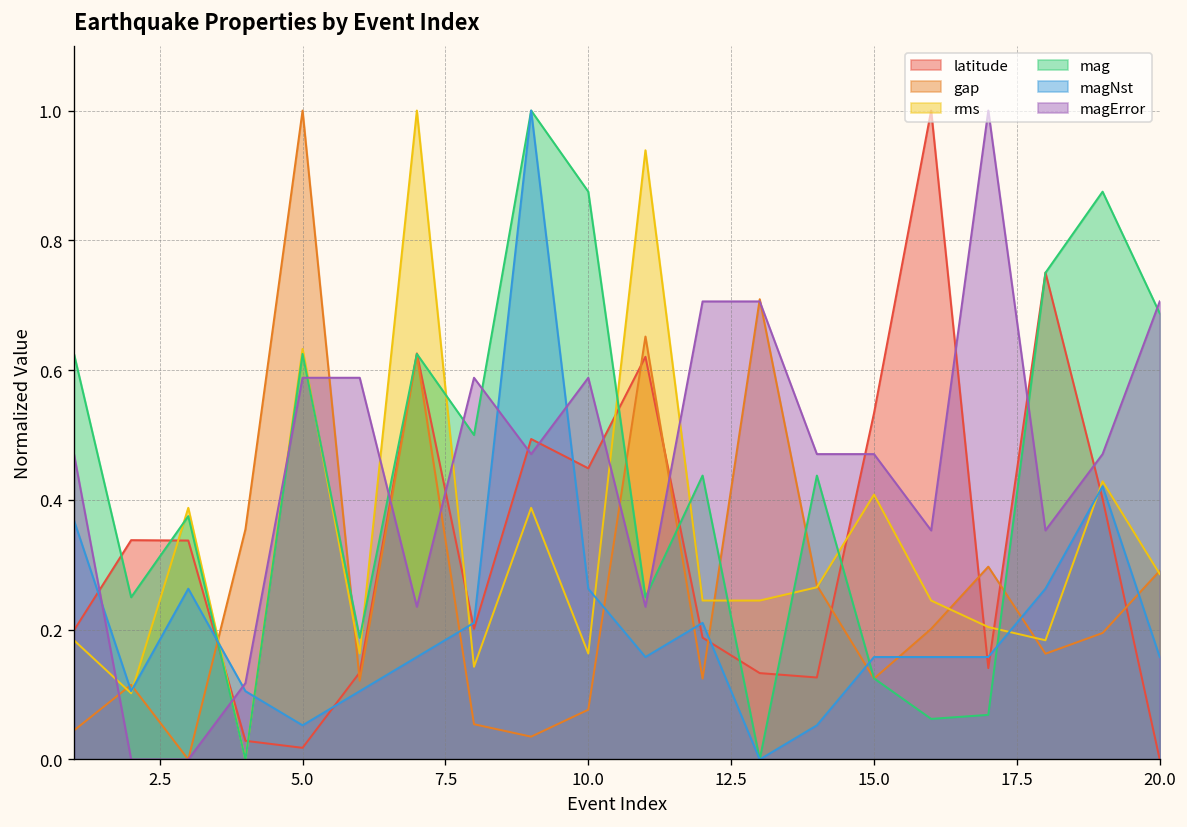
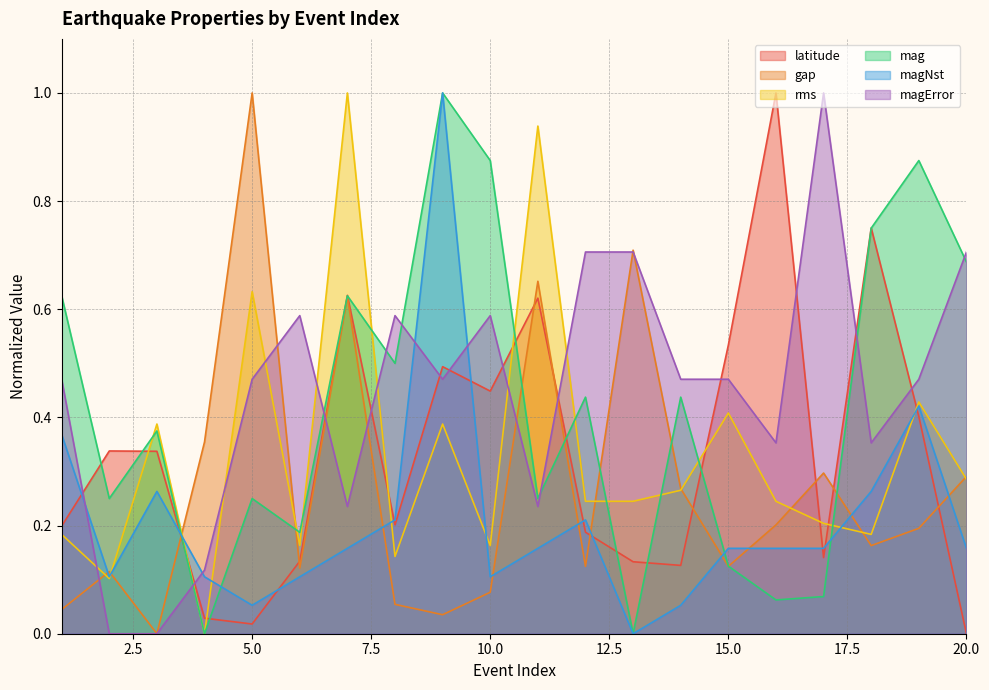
  {
    "mag": {
-     "5.0": 0.63,
+     "5.0": 0.25,
      "10.0": 0.87,
      "20.0": 0.69
    },
    "magNst": {
      "5.0": 0.05,
-     "10.0": 0.26,
+     "10.0": 0.11,
      "15.0": 0.16,
      "20.0": 0.16
    },
    "magError": {
-     "5.0": 0.59,
+     "5.0": 0.47,
      "10.0": 0.59,
      "15.0": 0.47,
      "20.0": 0.71
    }
  }
